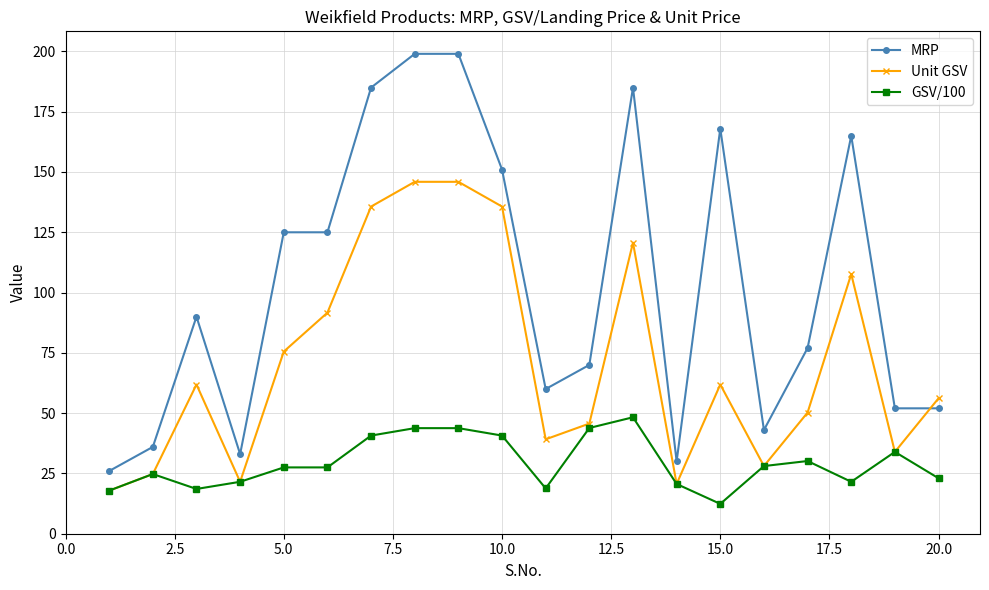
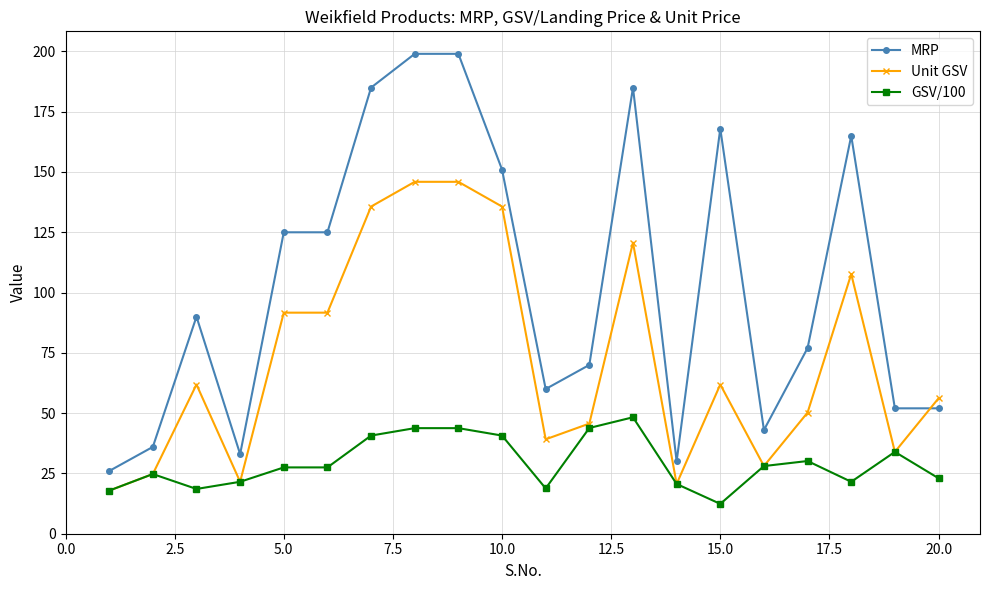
  {
    "MRP": {
      "5.0": 125,
      "10.0": 151,
      "15.0": 168,
      "20.0": 52
    },
    "Unit GSV": {
-     "5.0": 76,
+     "5.0": 92,
      "10.0": 136,
      "15.0": 62,
      "20.0": 56
    },
    "GSV/100": {
      "5.0": 28,
      "10.0": 41,
      "15.0": 12,
      "20.0": 23
    }
  }
